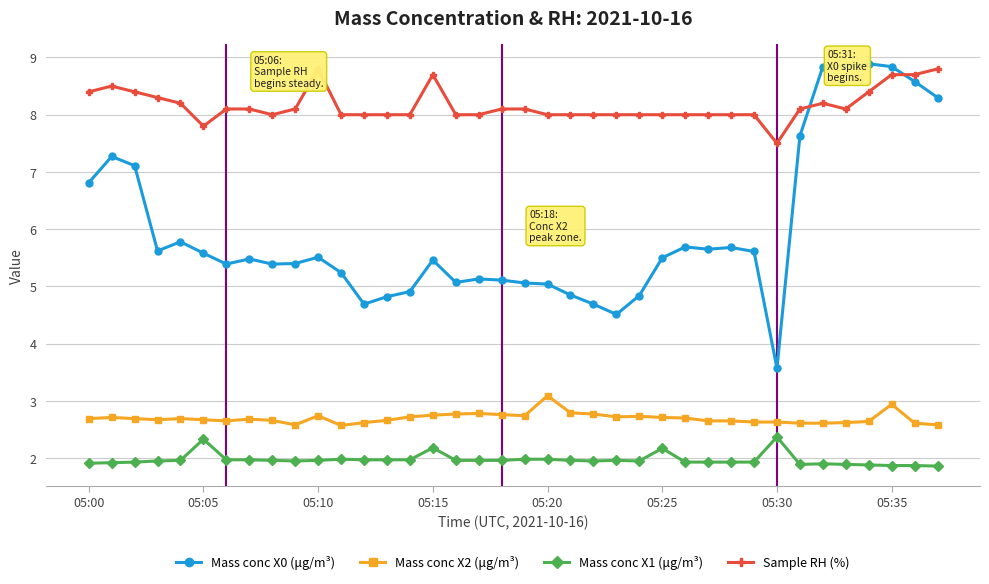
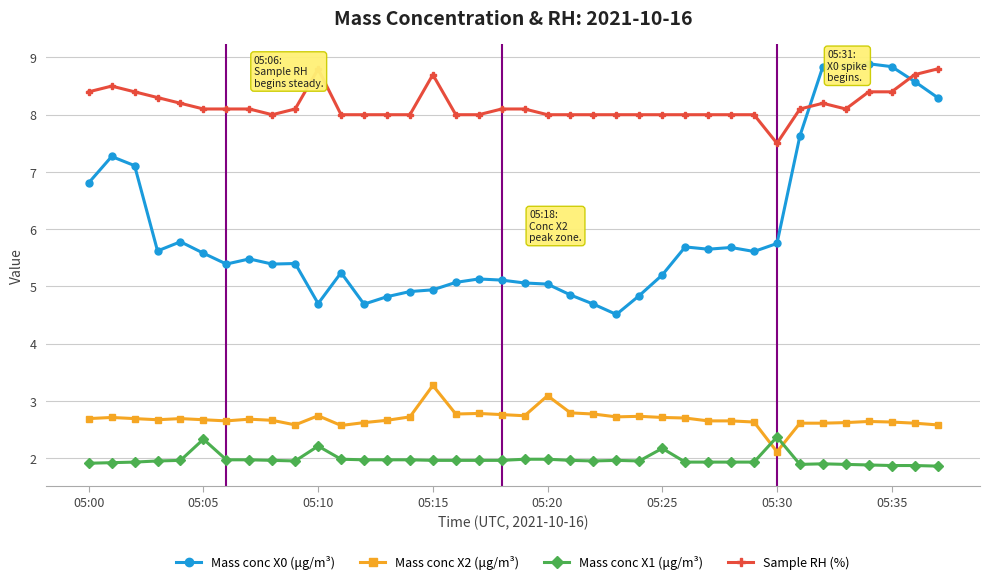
  {
    "Mass conc X0 (μg/m³)": {
      "05:00": 6.8,
      "05:05": 5.6,
-     "05:10": 5.5,
-     "05:15": 5.5,
+     "05:10": 4.7,
+     "05:15": 4.9,
      "05:20": 5.0,
-     "05:25": 5.5,
-     "05:30": 3.6,
+     "05:25": 5.2,
+     "05:30": 5.8,
      "05:35": 8.8
    },
    "Mass conc X2 (μg/m³)": {
      "05:00": 2.7,
      "05:05": 2.7,
      "05:10": 2.7,
-     "05:15": 2.8,
+     "05:15": 3.3,
      "05:20": 3.1,
      "05:25": 2.7,
-     "05:30": 2.6,
-     "05:35": 2.9
+     "05:30": 2.1,
+     "05:35": 2.6
    },
    "Mass conc X1 (μg/m³)": {
      "05:00": 1.9,
      "05:05": 2.3,
-     "05:10": 2.0,
-     "05:15": 2.2,
+     "05:10": 2.2,
+     "05:15": 2.0,
      "05:20": 2.0,
      "05:25": 2.2,
      "05:30": 2.4,
      "05:35": 1.9
    },
    "Sample RH (%)": {
      "05:00": 8.4,
-     "05:05": 7.8,
+     "05:05": 8.1,
      "05:15": 8.7,
      "05:20": 8.0,
      "05:25": 8.0,
      "05:30": 7.5,
-     "05:35": 8.7
+     "05:35": 8.4
    }
  }
